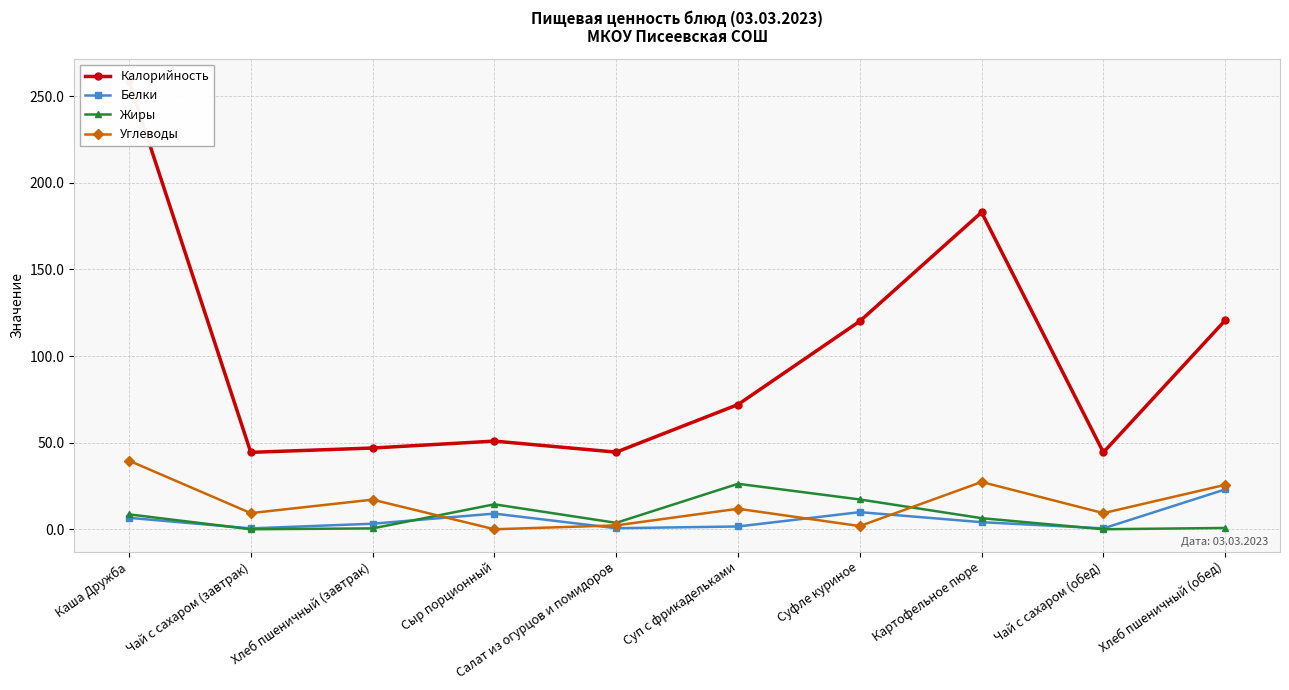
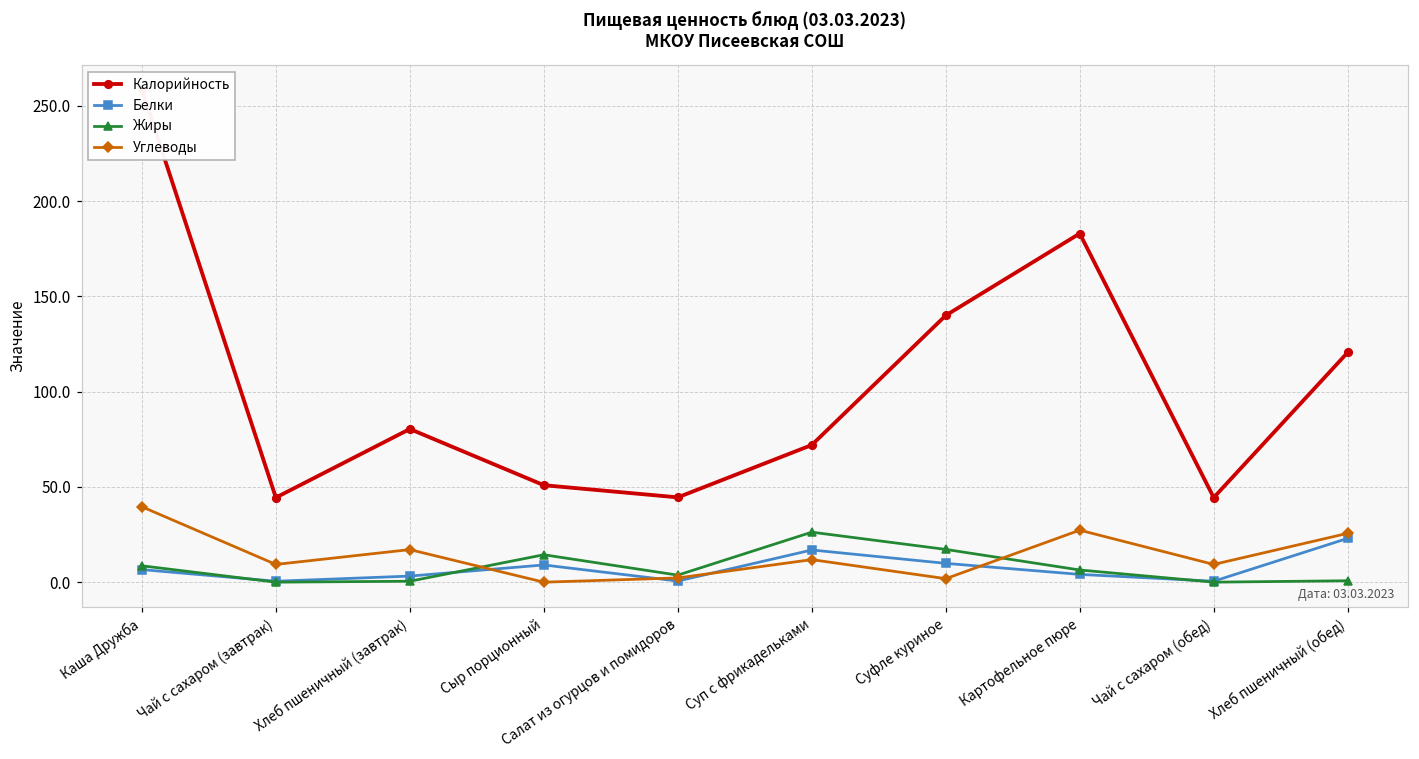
  {
    "Калорийность": {
      "Чай с сахаром (завтрак)": 44,
-     "Хлеб пшеничный (завтрак)": 47,
+     "Хлеб пшеничный (завтрак)": 80,
      "Сыр порционный": 51,
      "Салат из огурцов и помидоров": 45,
      "Суп с фрикадельками": 72,
-     "Суфле куриное": 120,
+     "Суфле куриное": 140,
      "Картофельное пюре": 183,
      "Чай с сахаром (обед)": 44,
      "Хлеб пшеничный (обед)": 121
    },
    "Белки": {
      "Каша Дружба": 7,
      "Хлеб пшеничный (завтрак)": 3,
      "Сыр порционный": 9,
      "Салат из огурцов и помидоров": 1,
-     "Суп с фрикадельками": 2,
+     "Суп с фрикадельками": 17,
      "Суфле куриное": 10,
      "Картофельное пюре": 4,
      "Хлеб пшеничный (обед)": 23
    },
    "Жиры": {
      "Каша Дружба": 9,
      "Хлеб пшеничный (завтрак)": 1,
      "Сыр порционный": 14,
      "Салат из огурцов и помидоров": 4,
      "Суп с фрикадельками": 26,
      "Суфле куриное": 17,
      "Картофельное пюре": 6
    },
    "Углеводы": {
      "Каша Дружба": 40,
      "Чай с сахаром (завтрак)": 9,
      "Хлеб пшеничный (завтрак)": 17,
      "Сыр порционный": 0,
      "Салат из огурцов и помидоров": 2,
      "Суп с фрикадельками": 12,
      "Суфле куриное": 2,
      "Картофельное пюре": 27,
      "Чай с сахаром (обед)": 9,
      "Хлеб пшеничный (обед)": 26
    }
  }
